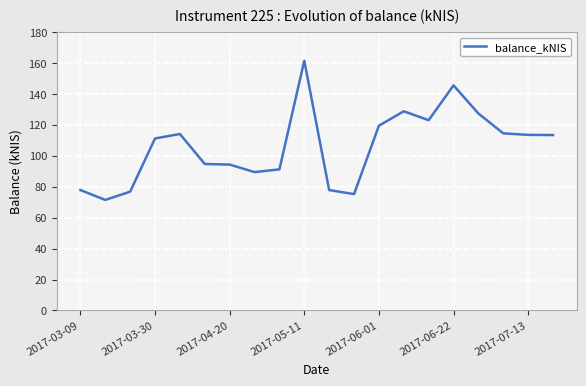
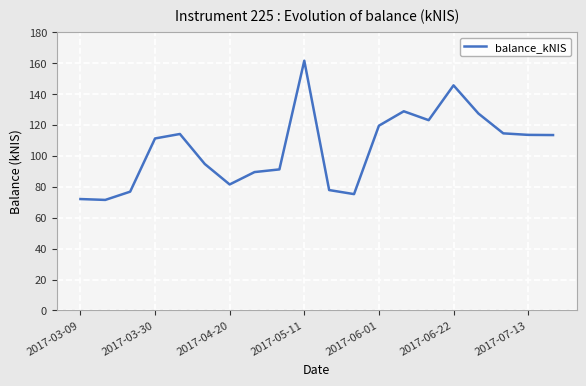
  {
-   "2017-03-09": 78,
+   "2017-03-09": 72,
    "2017-03-30": 111,
-   "2017-04-20": 94,
+   "2017-04-20": 81,
    "2017-05-11": 161,
    "2017-06-01": 119,
    "2017-06-22": 146,
    "2017-07-13": 114
  }
